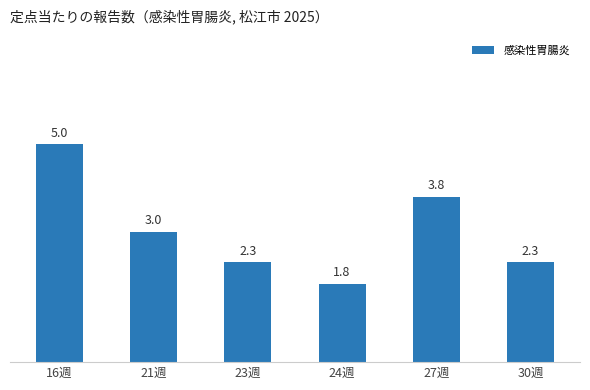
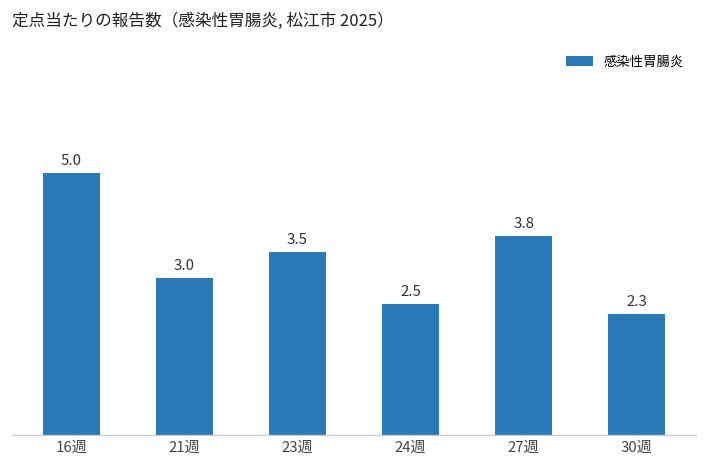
  {
    "16週": 5.0,
    "21週": 3.0,
-   "23週": 2.3,
-   "24週": 1.8,
+   "23週": 3.5,
+   "24週": 2.5,
    "27週": 3.8,
    "30週": 2.3
  }
